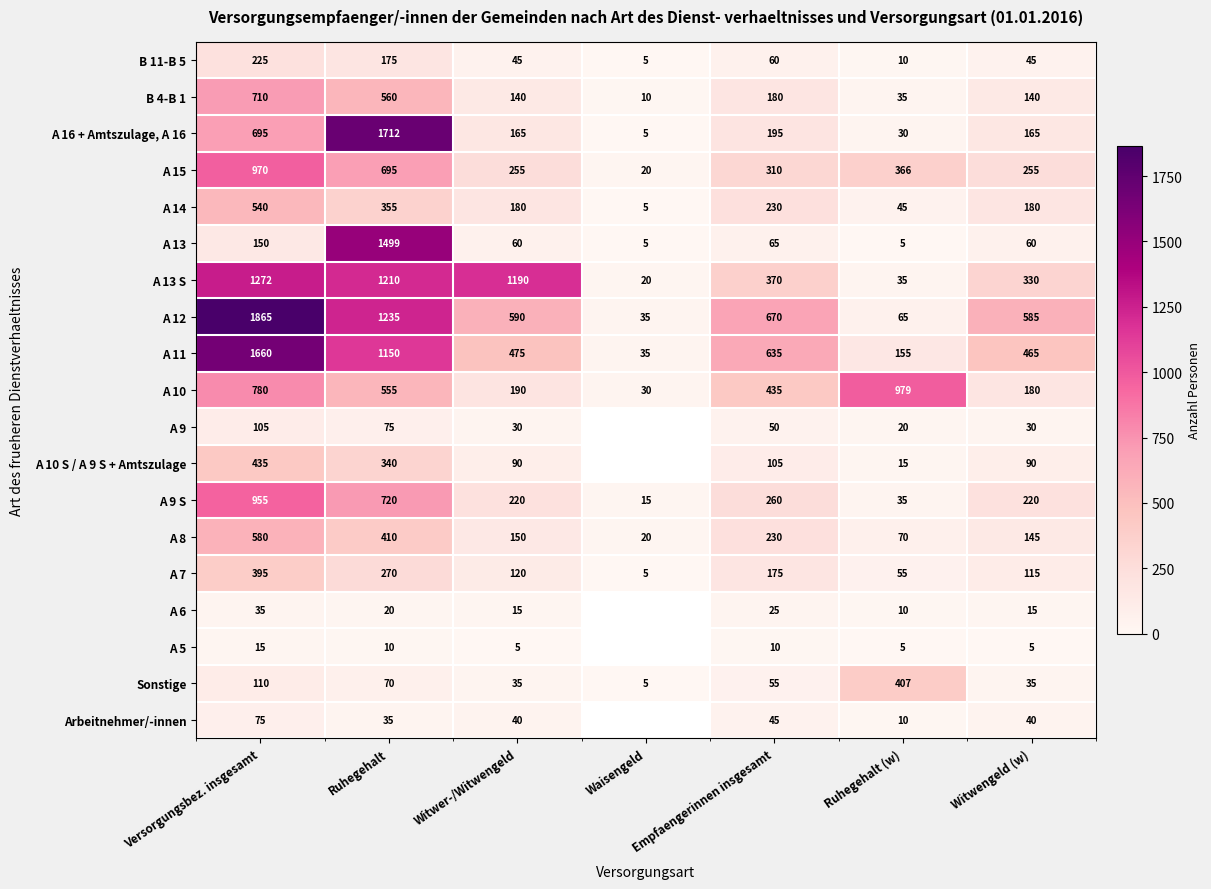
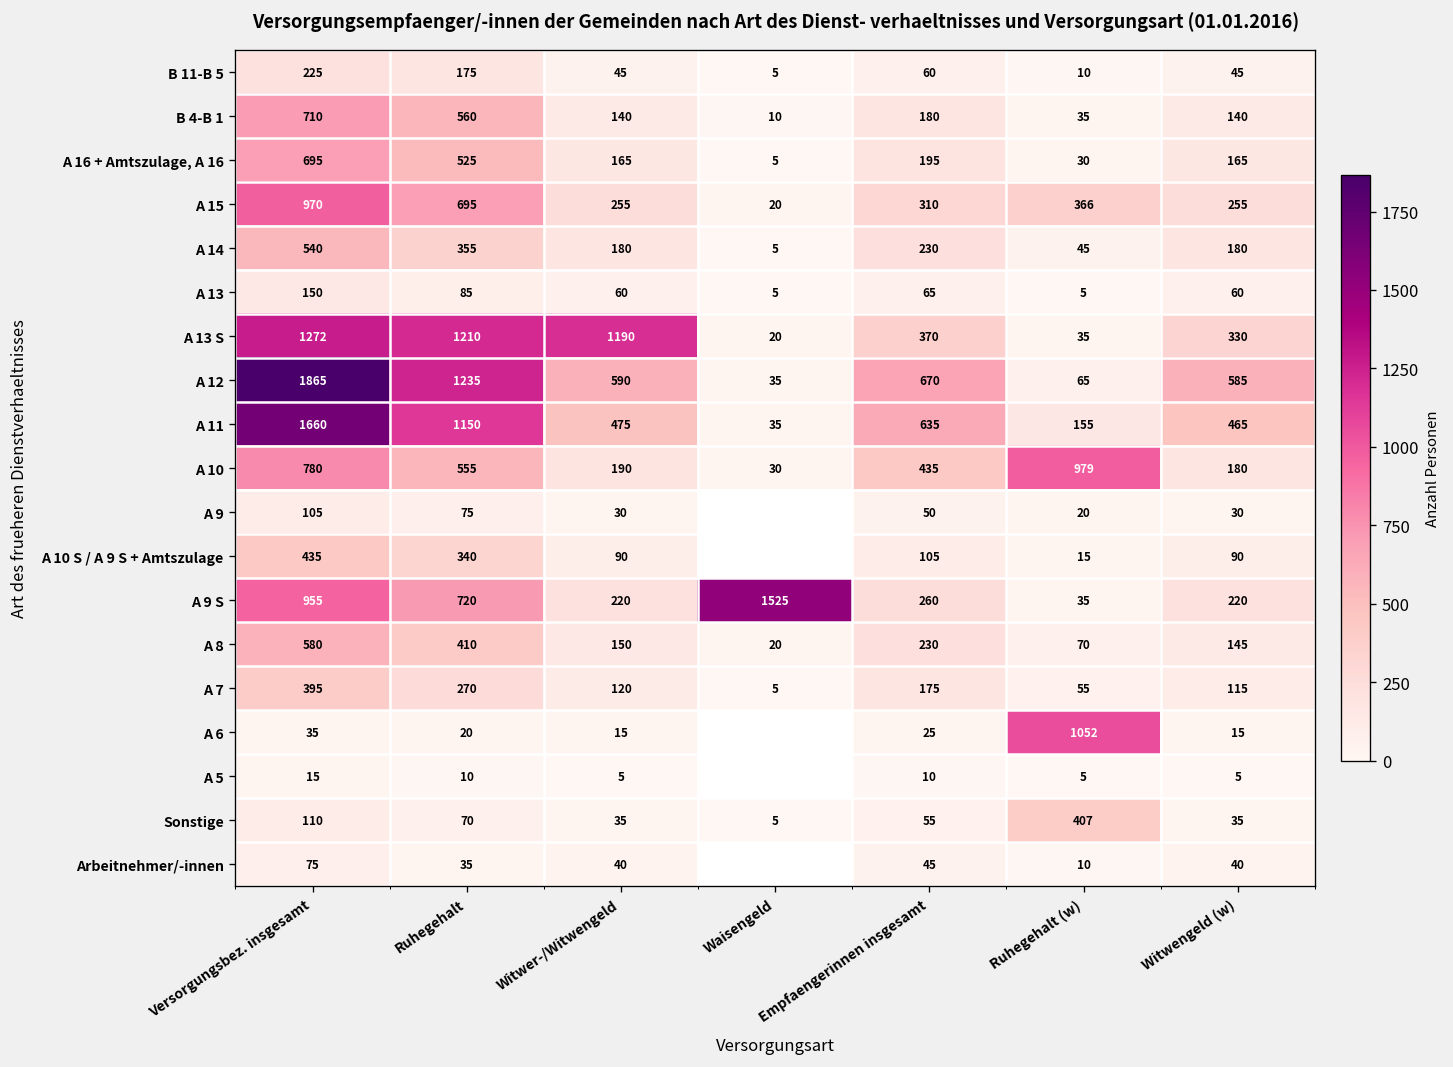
  {
    "B 11-B 5": {
      "Versorgungsbez. insgesamt": 225,
      "Ruhegehalt": 175,
      "Witwer-/Witwengeld": 45,
      "Waisengeld": 5,
      "Empfaengerinnen insgesamt": 60,
      "Ruhegehalt (w)": 10,
      "Witwengeld (w)": 45
    },
    "B 4-B 1": {
      "Versorgungsbez. insgesamt": 710,
      "Ruhegehalt": 560,
      "Witwer-/Witwengeld": 140,
      "Waisengeld": 10,
      "Empfaengerinnen insgesamt": 180,
      "Ruhegehalt (w)": 35,
      "Witwengeld (w)": 140
    },
    "A 16 + Amtszulage, A 16": {
      "Versorgungsbez. insgesamt": 695,
-     "Ruhegehalt": 1712,
+     "Ruhegehalt": 525,
      "Witwer-/Witwengeld": 165,
      "Waisengeld": 5,
      "Empfaengerinnen insgesamt": 195,
      "Ruhegehalt (w)": 30,
      "Witwengeld (w)": 165
    },
    "A 15": {
      "Versorgungsbez. insgesamt": 970,
      "Ruhegehalt": 695,
      "Witwer-/Witwengeld": 255,
      "Waisengeld": 20,
      "Empfaengerinnen insgesamt": 310,
      "Ruhegehalt (w)": 366,
      "Witwengeld (w)": 255
    },
    "A 14": {
      "Versorgungsbez. insgesamt": 540,
      "Ruhegehalt": 355,
      "Witwer-/Witwengeld": 180,
      "Waisengeld": 5,
      "Empfaengerinnen insgesamt": 230,
      "Ruhegehalt (w)": 45,
      "Witwengeld (w)": 180
    },
    "A 13": {
      "Versorgungsbez. insgesamt": 150,
-     "Ruhegehalt": 1499,
+     "Ruhegehalt": 85,
      "Witwer-/Witwengeld": 60,
      "Waisengeld": 5,
      "Empfaengerinnen insgesamt": 65,
      "Ruhegehalt (w)": 5,
      "Witwengeld (w)": 60
    },
    "A 13 S": {
      "Versorgungsbez. insgesamt": 1272,
      "Ruhegehalt": 1210,
      "Witwer-/Witwengeld": 1190,
      "Waisengeld": 20,
      "Empfaengerinnen insgesamt": 370,
      "Ruhegehalt (w)": 35,
      "Witwengeld (w)": 330
    },
    "A 12": {
      "Versorgungsbez. insgesamt": 1865,
      "Ruhegehalt": 1235,
      "Witwer-/Witwengeld": 590,
      "Waisengeld": 35,
      "Empfaengerinnen insgesamt": 670,
      "Ruhegehalt (w)": 65,
      "Witwengeld (w)": 585
    },
    "A 11": {
      "Versorgungsbez. insgesamt": 1660,
      "Ruhegehalt": 1150,
      "Witwer-/Witwengeld": 475,
      "Waisengeld": 35,
      "Empfaengerinnen insgesamt": 635,
      "Ruhegehalt (w)": 155,
      "Witwengeld (w)": 465
    },
    "A 10": {
      "Versorgungsbez. insgesamt": 780,
      "Ruhegehalt": 555,
      "Witwer-/Witwengeld": 190,
      "Waisengeld": 30,
      "Empfaengerinnen insgesamt": 435,
      "Ruhegehalt (w)": 979,
      "Witwengeld (w)": 180
    },
    "A 9": {
      "Versorgungsbez. insgesamt": 105,
      "Ruhegehalt": 75,
      "Witwer-/Witwengeld": 30,
      "Empfaengerinnen insgesamt": 50,
      "Ruhegehalt (w)": 20,
      "Witwengeld (w)": 30
    },
    "A 10 S / A 9 S + Amtszulage": {
      "Versorgungsbez. insgesamt": 435,
      "Ruhegehalt": 340,
      "Witwer-/Witwengeld": 90,
      "Empfaengerinnen insgesamt": 105,
      "Ruhegehalt (w)": 15,
      "Witwengeld (w)": 90
    },
    "A 9 S": {
      "Versorgungsbez. insgesamt": 955,
      "Ruhegehalt": 720,
      "Witwer-/Witwengeld": 220,
-     "Waisengeld": 15,
+     "Waisengeld": 1525,
      "Empfaengerinnen insgesamt": 260,
      "Ruhegehalt (w)": 35,
      "Witwengeld (w)": 220
    },
    "A 8": {
      "Versorgungsbez. insgesamt": 580,
      "Ruhegehalt": 410,
      "Witwer-/Witwengeld": 150,
      "Waisengeld": 20,
      "Empfaengerinnen insgesamt": 230,
      "Ruhegehalt (w)": 70,
      "Witwengeld (w)": 145
    },
    "A 7": {
      "Versorgungsbez. insgesamt": 395,
      "Ruhegehalt": 270,
      "Witwer-/Witwengeld": 120,
      "Waisengeld": 5,
      "Empfaengerinnen insgesamt": 175,
      "Ruhegehalt (w)": 55,
      "Witwengeld (w)": 115
    },
    "A 6": {
      "Versorgungsbez. insgesamt": 35,
      "Ruhegehalt": 20,
      "Witwer-/Witwengeld": 15,
      "Empfaengerinnen insgesamt": 25,
-     "Ruhegehalt (w)": 10,
+     "Ruhegehalt (w)": 1052,
      "Witwengeld (w)": 15
    },
    "A 5": {
      "Versorgungsbez. insgesamt": 15,
      "Ruhegehalt": 10,
      "Witwer-/Witwengeld": 5,
      "Empfaengerinnen insgesamt": 10,
      "Ruhegehalt (w)": 5,
      "Witwengeld (w)": 5
    },
    "Sonstige": {
      "Versorgungsbez. insgesamt": 110,
      "Ruhegehalt": 70,
      "Witwer-/Witwengeld": 35,
      "Waisengeld": 5,
      "Empfaengerinnen insgesamt": 55,
      "Ruhegehalt (w)": 407,
      "Witwengeld (w)": 35
    },
    "Arbeitnehmer/-innen": {
      "Versorgungsbez. insgesamt": 75,
      "Ruhegehalt": 35,
      "Witwer-/Witwengeld": 40,
      "Empfaengerinnen insgesamt": 45,
      "Ruhegehalt (w)": 10,
      "Witwengeld (w)": 40
    }
  }
